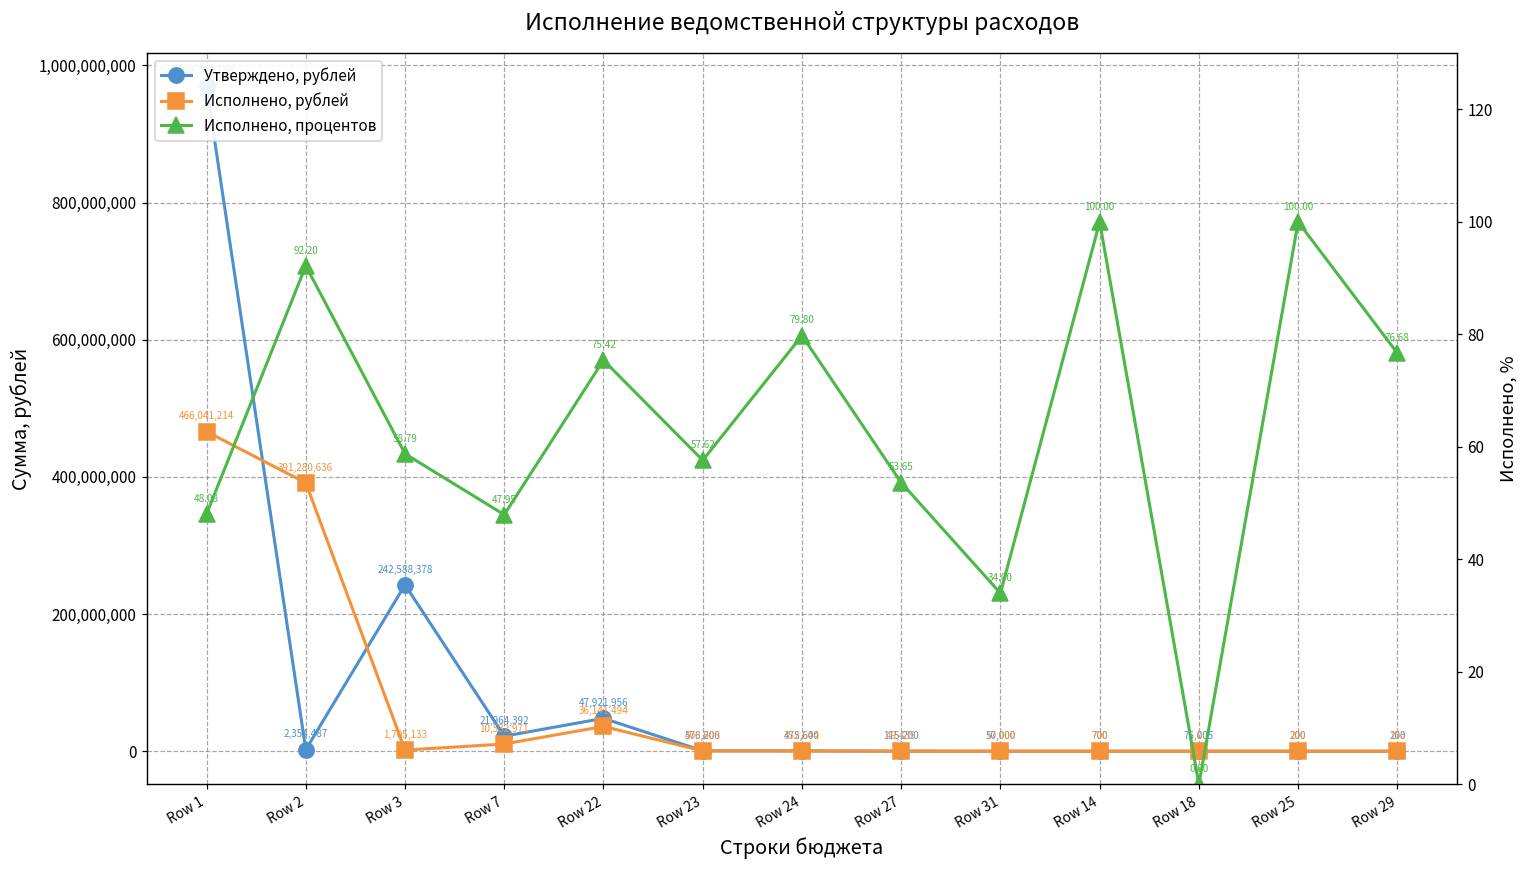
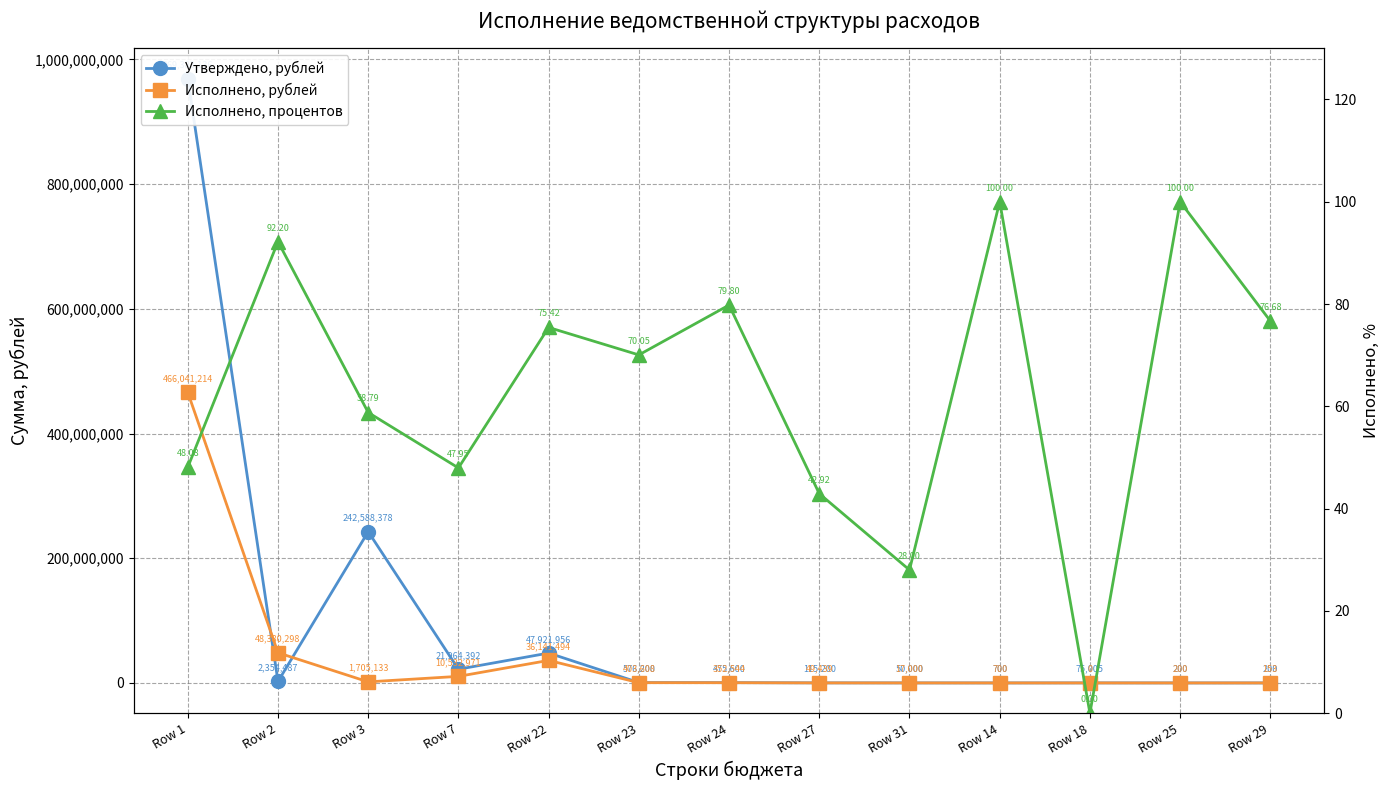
  {
    "Утверждено, рублей": {
      "Row 2": "2,354,487",
      "Row 3": "242,588,378"
    },
    "Исполнено, рублей": {
      "Row 1": "466,041,214",
-     "Row 2": "391,280,636",
+     "Row 2": "48,380,298",
      "Row 3": "1,705,133"
    },
    "Исполнено, процентов": {
      "Row 1": "48.08",
      "Row 2": "92.20",
      "Row 3": "58.79",
      "Row 7": "47.95",
      "Row 22": "75.42",
-     "Row 23": "57.62",
+     "Row 23": "70.05",
      "Row 24": "79.80",
-     "Row 27": "53.65",
-     "Row 31": "34.00",
+     "Row 27": "42.92",
+     "Row 31": "28.00",
      "Row 14": "100.00",
      "Row 18": "0.00",
      "Row 25": "100.00",
      "Row 29": "76.68"
    }
  }
